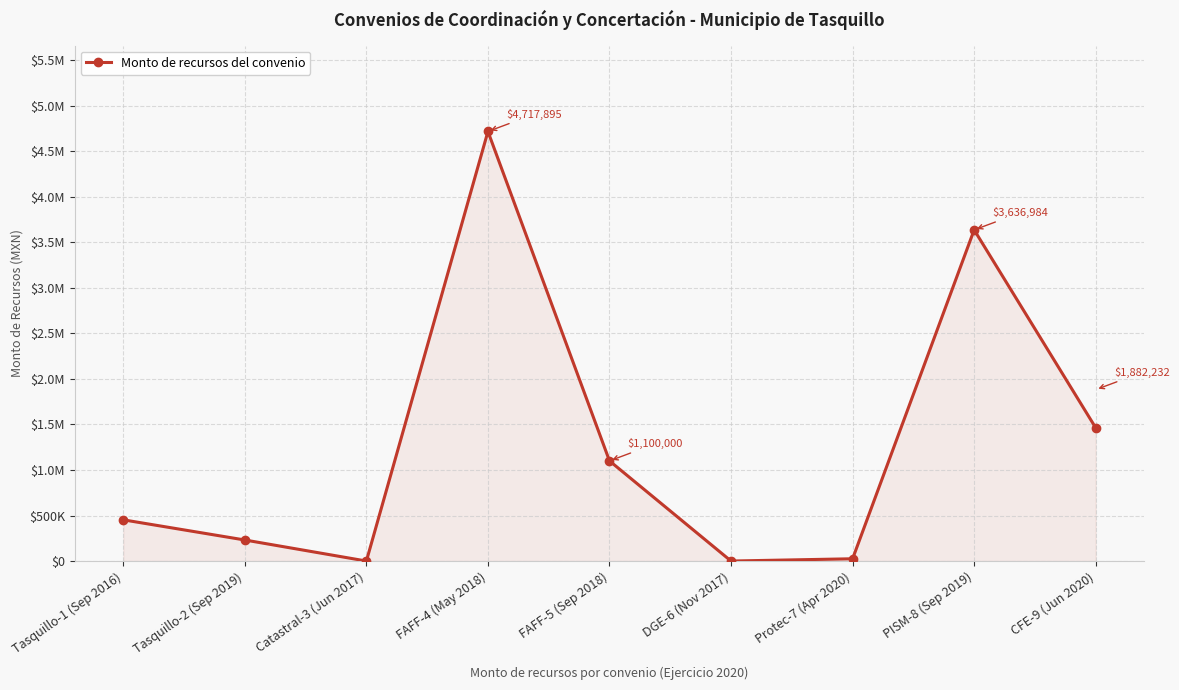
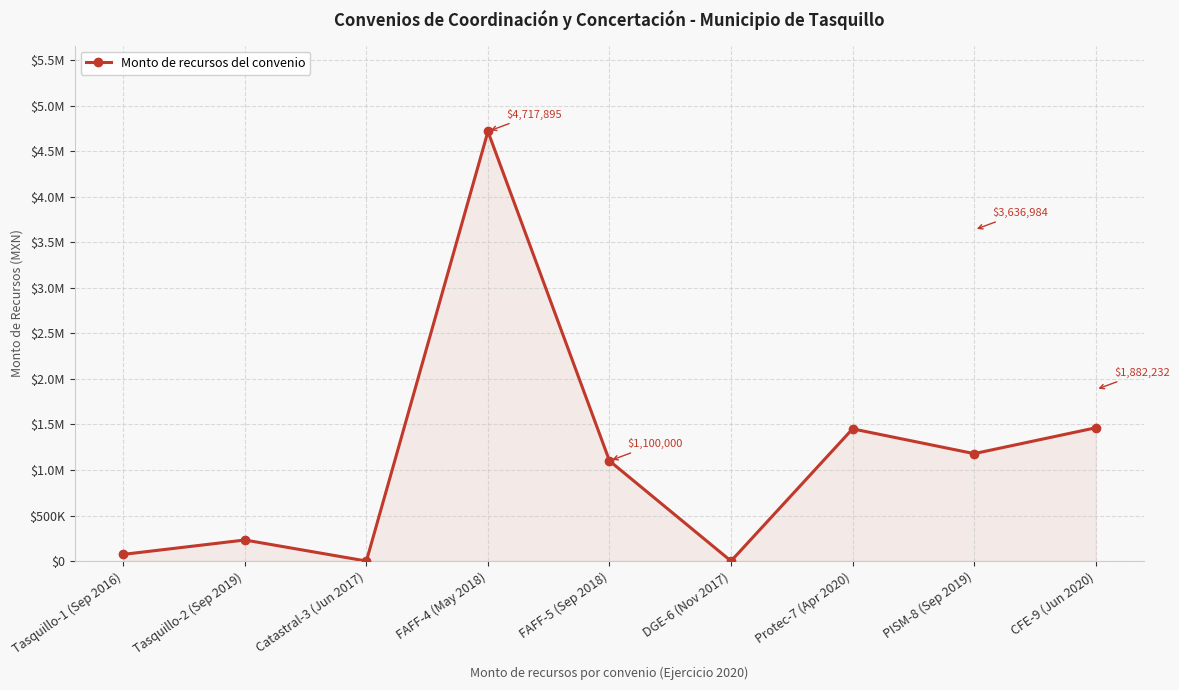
  {
-   "Tasquillo-1 (Sep 2016)": "$500000",
+   "Tasquillo-1 (Sep 2016)": "$100000",
    "Tasquillo-2 (Sep 2019)": "$200000",
    "Catastral-3 (Jun 2017)": "$0",
    "DGE-6 (Nov 2017)": "$0",
-   "Protec-7 (Apr 2020)": "$0",
-   "PISM-8 (Sep 2019)": "$3600000",
+   "Protec-7 (Apr 2020)": "$1500000",
+   "PISM-8 (Sep 2019)": "$1200000",
    "CFE-9 (Jun 2020)": "$1500000"
  }
